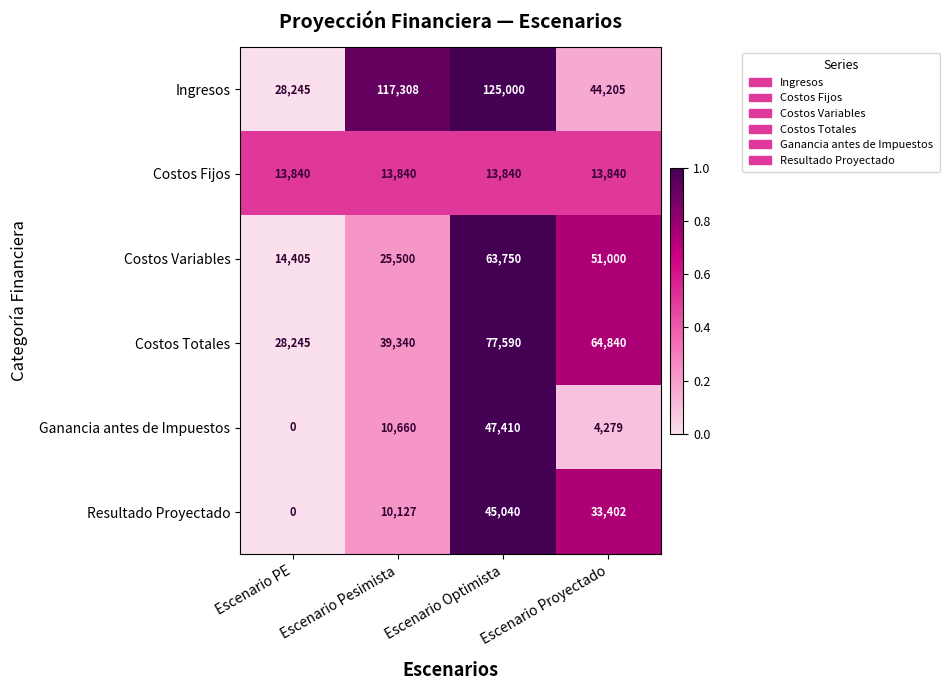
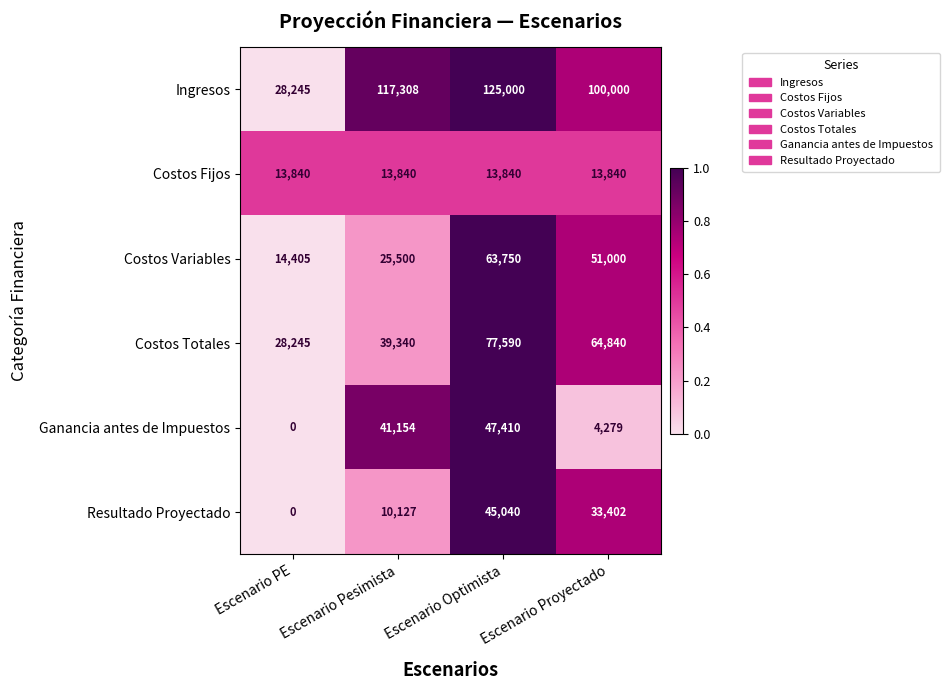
  {
    "Ingresos": {
      "Escenario PE": "28,245",
      "Escenario Pesimista": "117,308",
      "Escenario Optimista": "125,000",
-     "Escenario Proyectado": "44,205"
+     "Escenario Proyectado": "100,000"
    },
    "Costos Fijos": {
      "Escenario PE": "13,840",
      "Escenario Pesimista": "13,840",
      "Escenario Optimista": "13,840",
      "Escenario Proyectado": "13,840"
    },
    "Costos Variables": {
      "Escenario PE": "14,405",
      "Escenario Pesimista": "25,500",
      "Escenario Optimista": "63,750",
      "Escenario Proyectado": "51,000"
    },
    "Costos Totales": {
      "Escenario PE": "28,245",
      "Escenario Pesimista": "39,340",
      "Escenario Optimista": "77,590",
      "Escenario Proyectado": "64,840"
    },
    "Ganancia antes de Impuestos": {
      "Escenario PE": "0",
-     "Escenario Pesimista": "10,660",
+     "Escenario Pesimista": "41,154",
      "Escenario Optimista": "47,410",
      "Escenario Proyectado": "4,279"
    },
    "Resultado Proyectado": {
      "Escenario PE": "0",
      "Escenario Pesimista": "10,127",
      "Escenario Optimista": "45,040",
      "Escenario Proyectado": "33,402"
    }
  }
